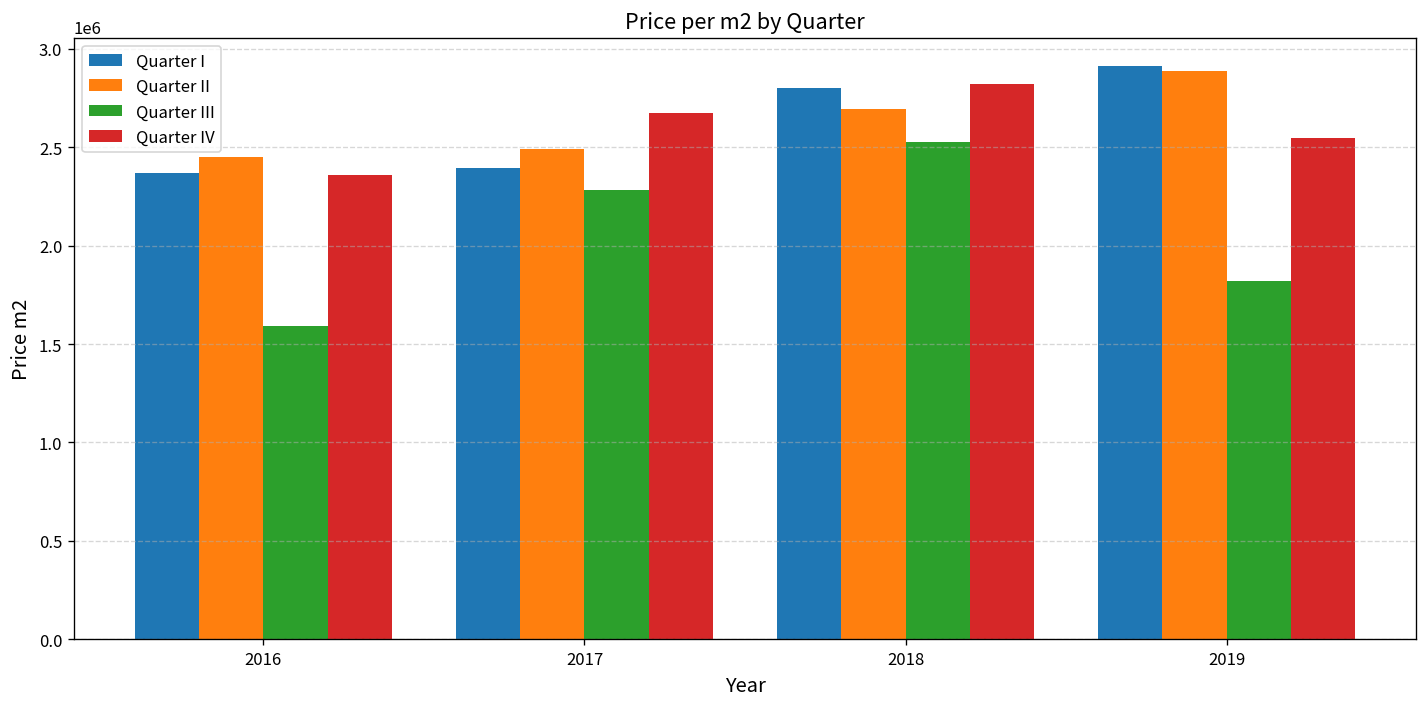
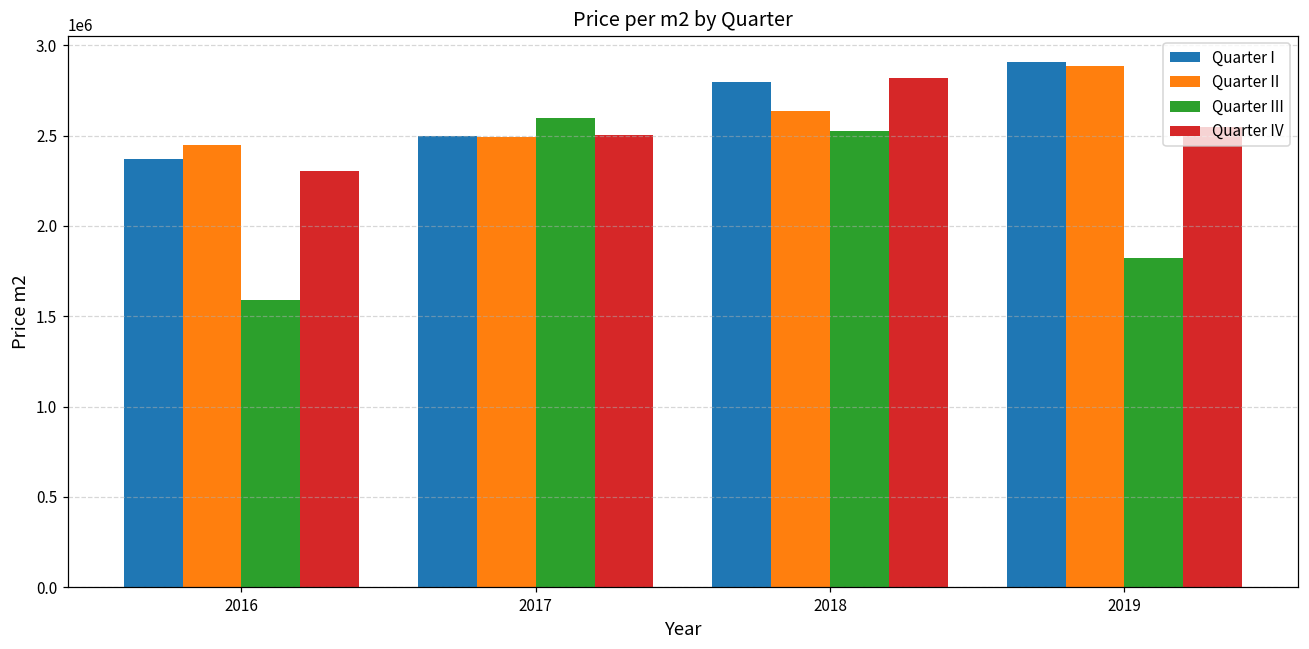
  {
    "Quarter I": {
      "2016": 2370000,
-     "2017": 2390000,
+     "2017": 2500000,
      "2018": 2800000,
      "2019": 2910000
    },
    "Quarter II": {
      "2016": 2450000,
      "2017": 2490000,
-     "2018": 2700000,
+     "2018": 2640000,
      "2019": 2890000
    },
    "Quarter III": {
      "2016": 1590000,
-     "2017": 2280000,
+     "2017": 2600000,
      "2018": 2520000,
      "2019": 1820000
    },
    "Quarter IV": {
-     "2016": 2360000,
-     "2017": 2670000,
+     "2016": 2300000,
+     "2017": 2510000,
      "2018": 2820000,
      "2019": 2550000
    }
  }
